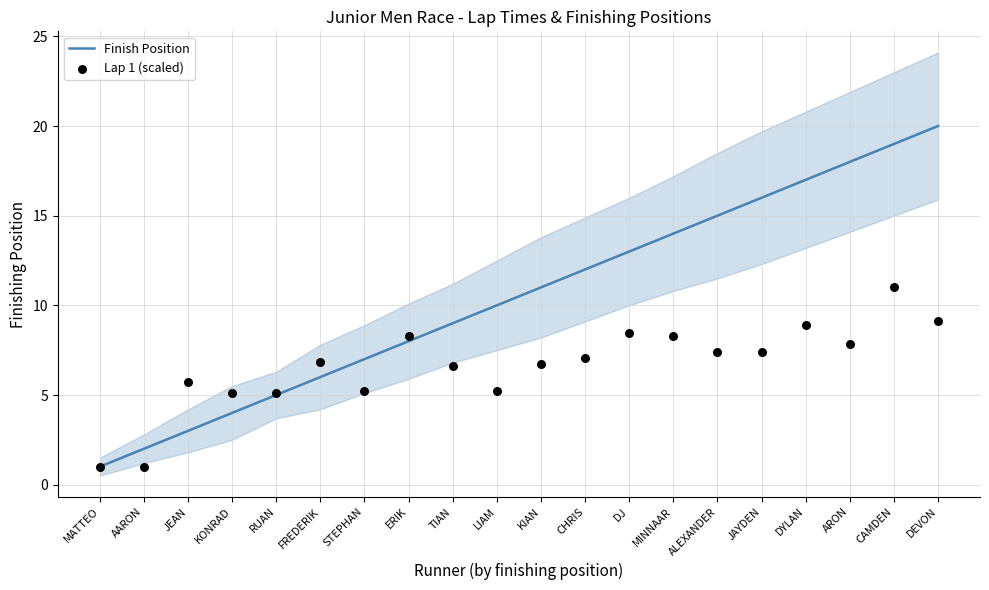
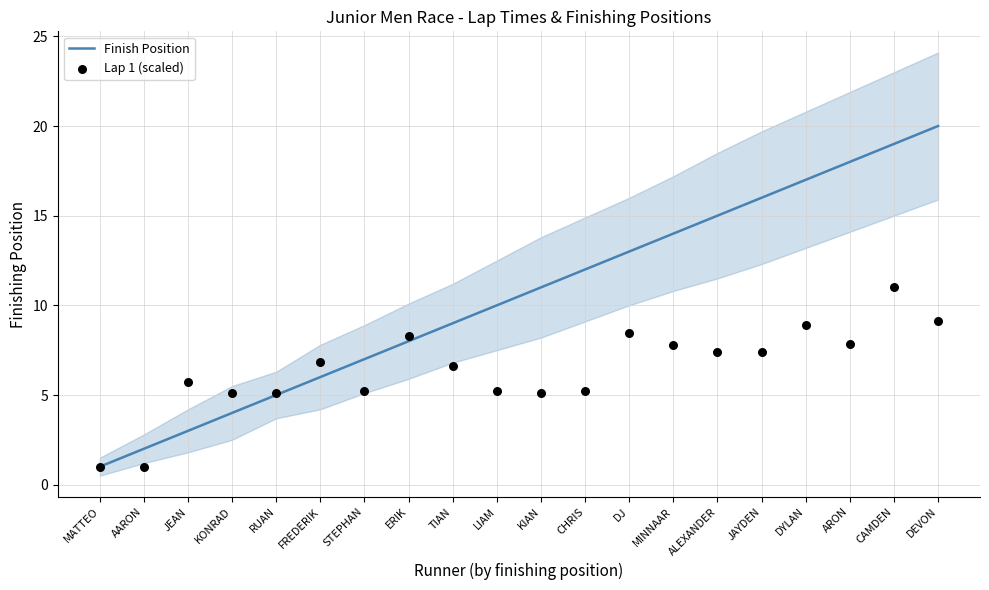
  {
    "Lap 1 (scaled)": {
-     "KIAN": 6.7,
-     "CHRIS": 7.1,
-     "MINNAAR": 8.3
+     "KIAN": 5.1,
+     "CHRIS": 5.2,
+     "MINNAAR": 7.8
    }
  }
